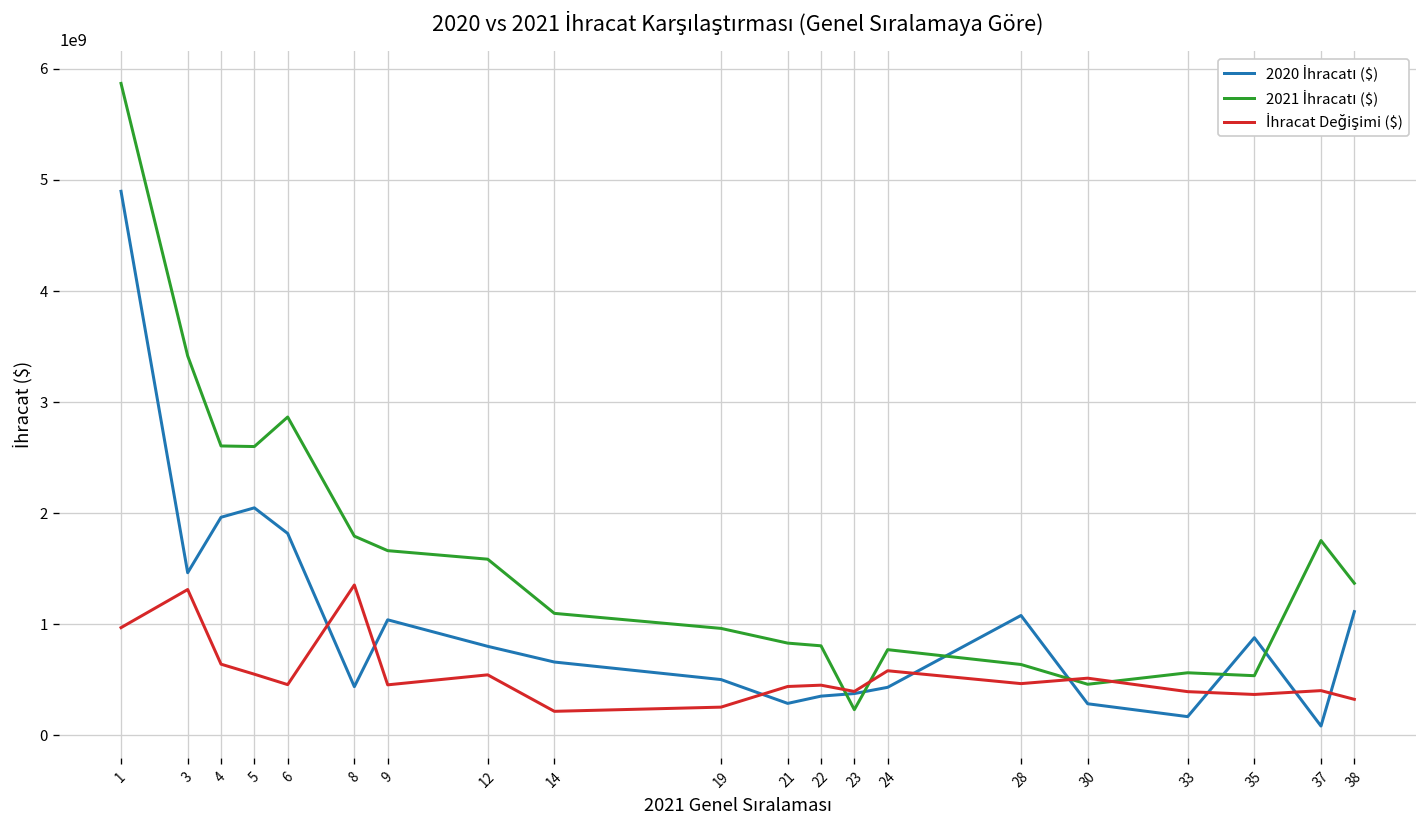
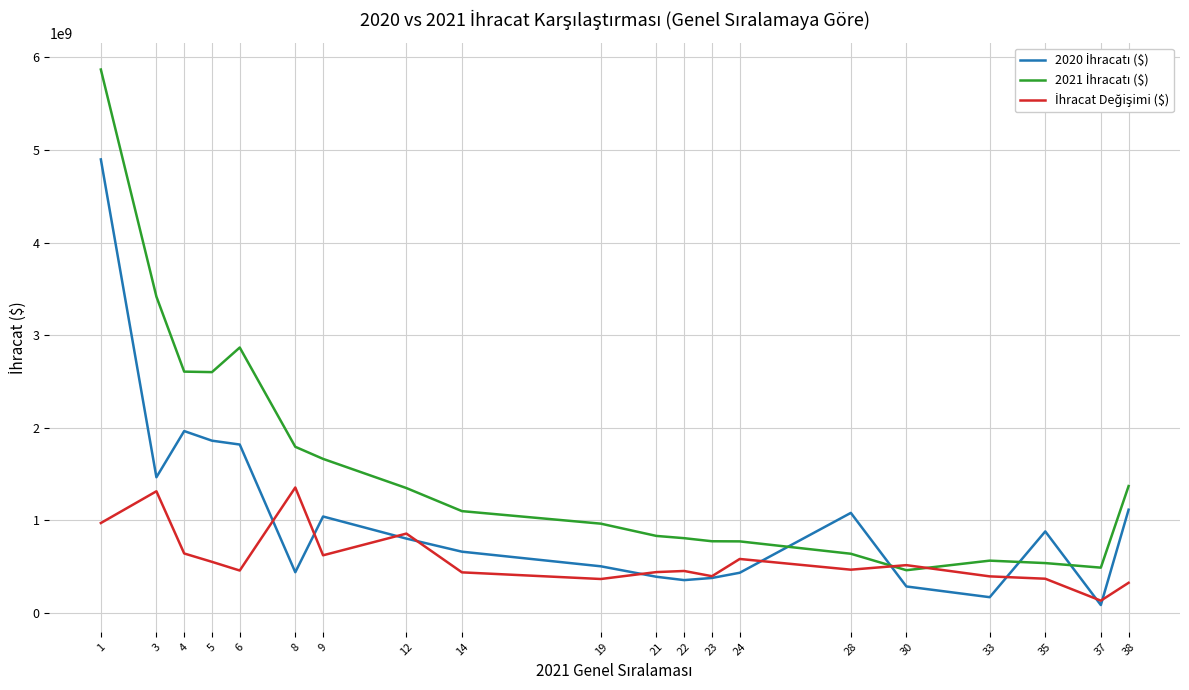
  {
    "2020 İhracatı ($)": {
      "1": 4900000000,
      "3": 1500000000,
      "4": 2000000000,
-     "5": 2000000000,
+     "5": 1900000000,
      "6": 1800000000,
      "8": 400000000,
      "9": 1000000000,
      "12": 800000000,
      "14": 700000000,
      "19": 500000000,
-     "21": 300000000,
+     "21": 400000000,
      "22": 400000000,
      "24": 400000000,
      "28": 1100000000,
      "30": 300000000,
      "33": 200000000,
      "35": 900000000,
      "37": 100000000,
      "38": 1100000000
    },
    "2021 İhracatı ($)": {
      "1": 5900000000,
      "3": 3400000000,
      "4": 2600000000,
      "5": 2600000000,
      "6": 2900000000,
      "8": 1800000000,
      "9": 1700000000,
-     "12": 1600000000,
+     "12": 1300000000,
      "14": 1100000000,
      "19": 1000000000,
      "21": 800000000,
      "22": 800000000,
-     "23": 200000000,
+     "23": 800000000,
      "24": 800000000,
      "28": 600000000,
      "30": 500000000,
      "33": 600000000,
      "35": 500000000,
-     "37": 1800000000,
+     "37": 500000000,
      "38": 1400000000
    },
    "İhracat Değişimi ($)": {
      "1": 1000000000,
      "3": 1300000000,
      "4": 600000000,
      "5": 600000000,
      "6": 500000000,
      "8": 1400000000,
-     "9": 500000000,
-     "12": 500000000,
-     "14": 200000000,
-     "19": 300000000,
+     "9": 600000000,
+     "12": 900000000,
+     "14": 400000000,
+     "19": 400000000,
      "21": 400000000,
      "22": 500000000,
      "24": 600000000,
      "28": 500000000,
      "30": 500000000,
      "33": 400000000,
      "35": 400000000,
-     "37": 400000000,
+     "37": 100000000,
      "38": 300000000
    }
  }
